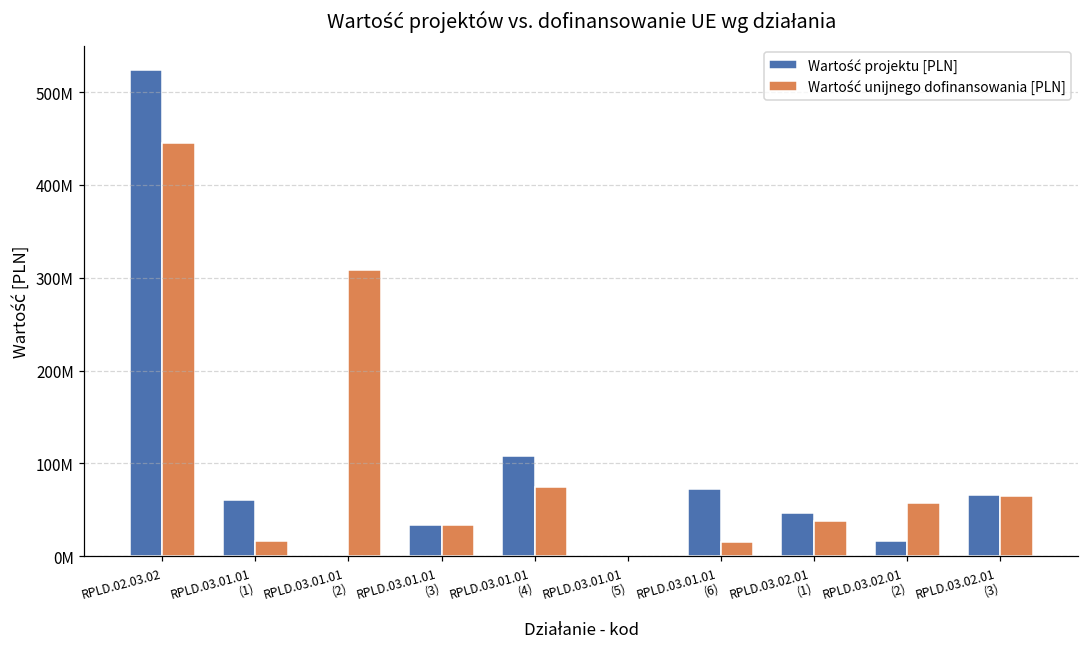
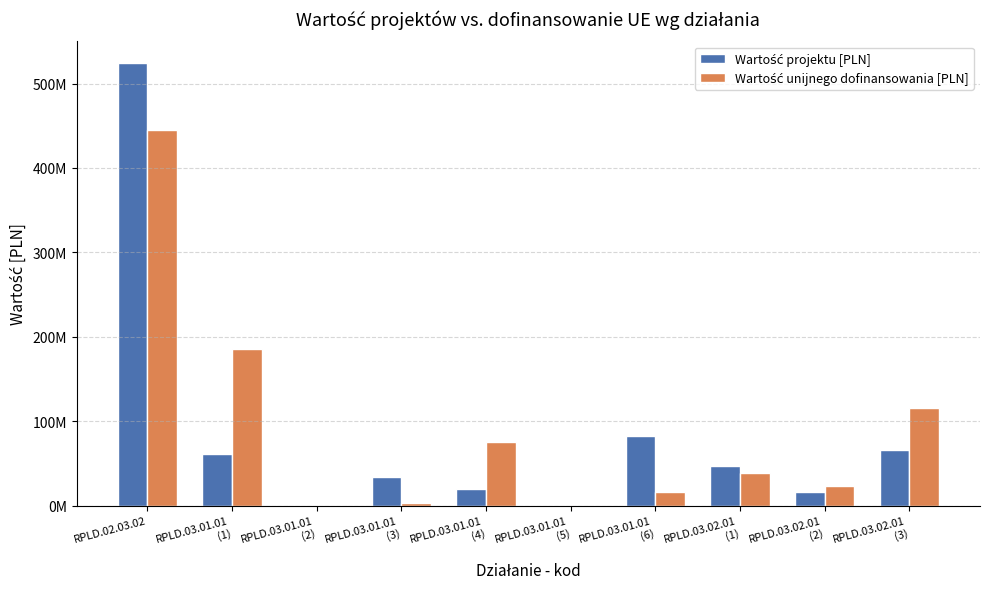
  {
    "Wartość projektu [PLN]": {
      "RPLD.02.03.02": 520000000,
      "RPLD.03.01.01 (1)": 60000000,
      "RPLD.03.01.01 (3)": 30000000,
-     "RPLD.03.01.01 (4)": 110000000,
-     "RPLD.03.01.01 (6)": 70000000,
+     "RPLD.03.01.01 (4)": 20000000,
+     "RPLD.03.01.01 (6)": 80000000,
      "RPLD.03.02.01 (1)": 50000000,
      "RPLD.03.02.01 (2)": 20000000,
      "RPLD.03.02.01 (3)": 70000000
    },
    "Wartość unijnego dofinansowania [PLN]": {
      "RPLD.02.03.02": 450000000,
-     "RPLD.03.01.01 (1)": 20000000,
-     "RPLD.03.01.01 (2)": 310000000,
-     "RPLD.03.01.01 (3)": 30000000,
+     "RPLD.03.01.01 (1)": 190000000,
+     "RPLD.03.01.01 (2)": 0,
+     "RPLD.03.01.01 (3)": 0,
      "RPLD.03.01.01 (4)": 80000000,
      "RPLD.03.01.01 (6)": 20000000,
      "RPLD.03.02.01 (1)": 40000000,
-     "RPLD.03.02.01 (2)": 60000000,
-     "RPLD.03.02.01 (3)": 60000000
+     "RPLD.03.02.01 (2)": 20000000,
+     "RPLD.03.02.01 (3)": 120000000
    }
  }
